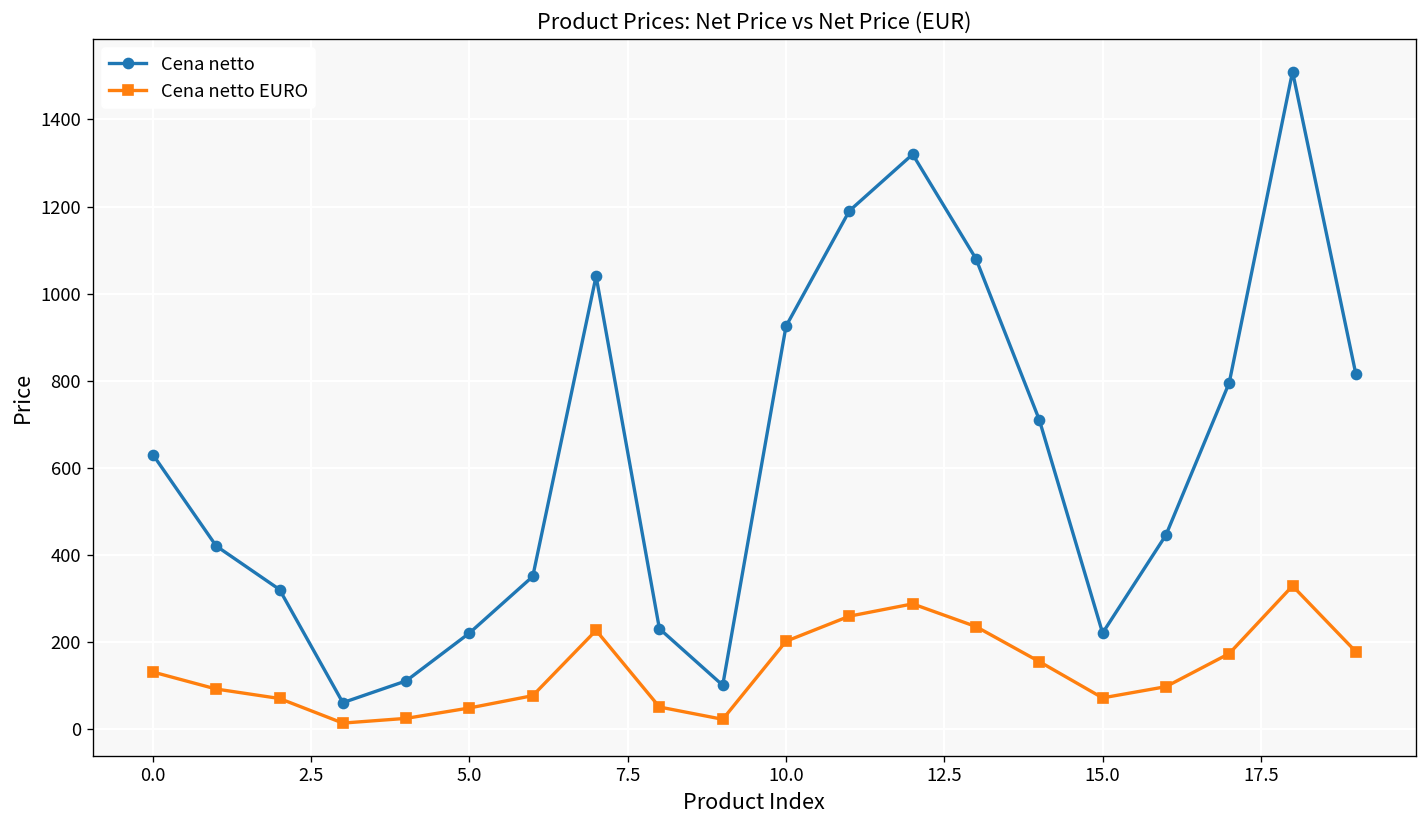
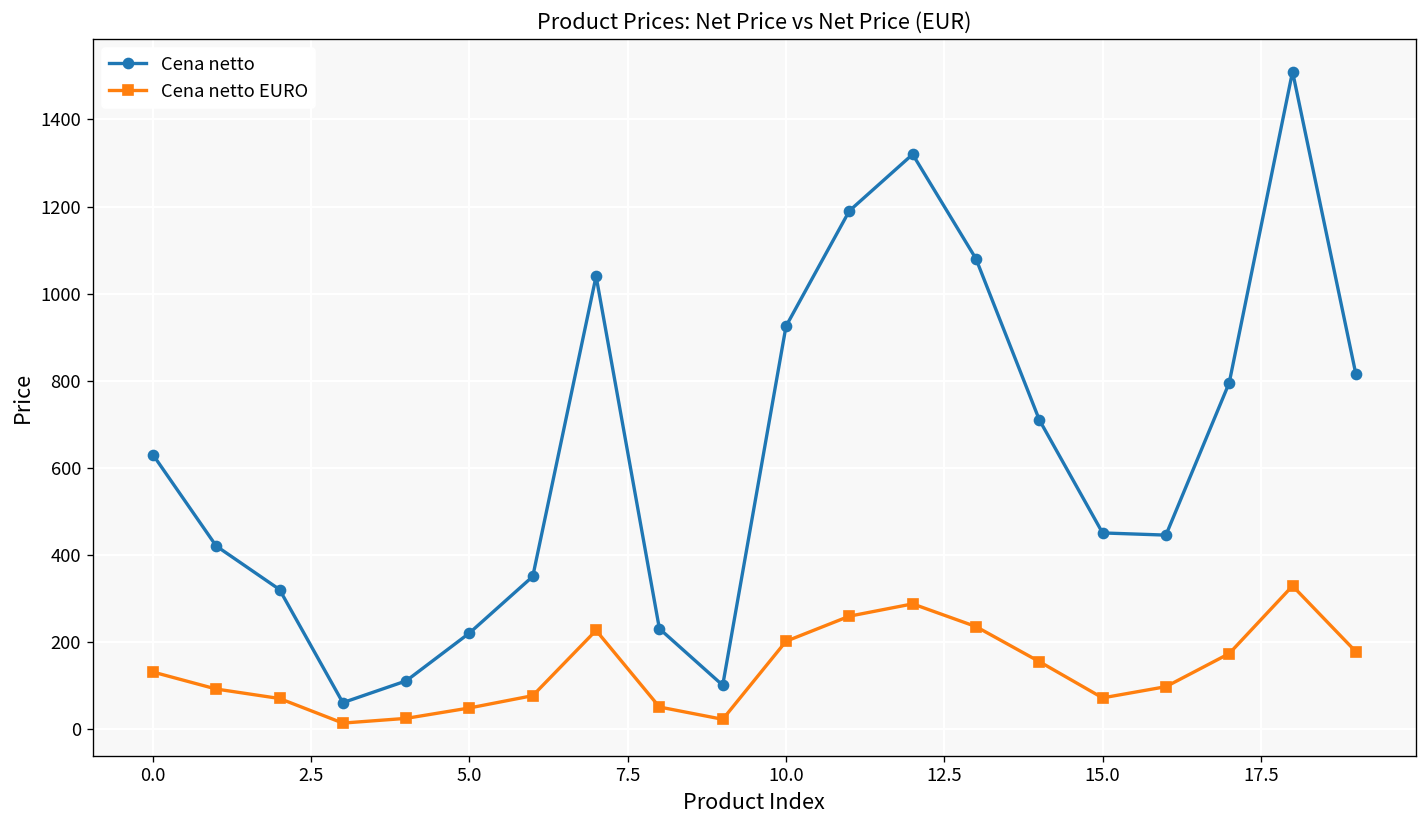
  {
    "Cena netto": {
      "0.0": 630,
      "5.0": 220,
      "10.0": 930,
-     "15.0": 220
+     "15.0": 450
    },
    "Cena netto EURO": {
      "0.0": 130,
      "5.0": 50,
      "10.0": 200,
      "15.0": 70
    }
  }
